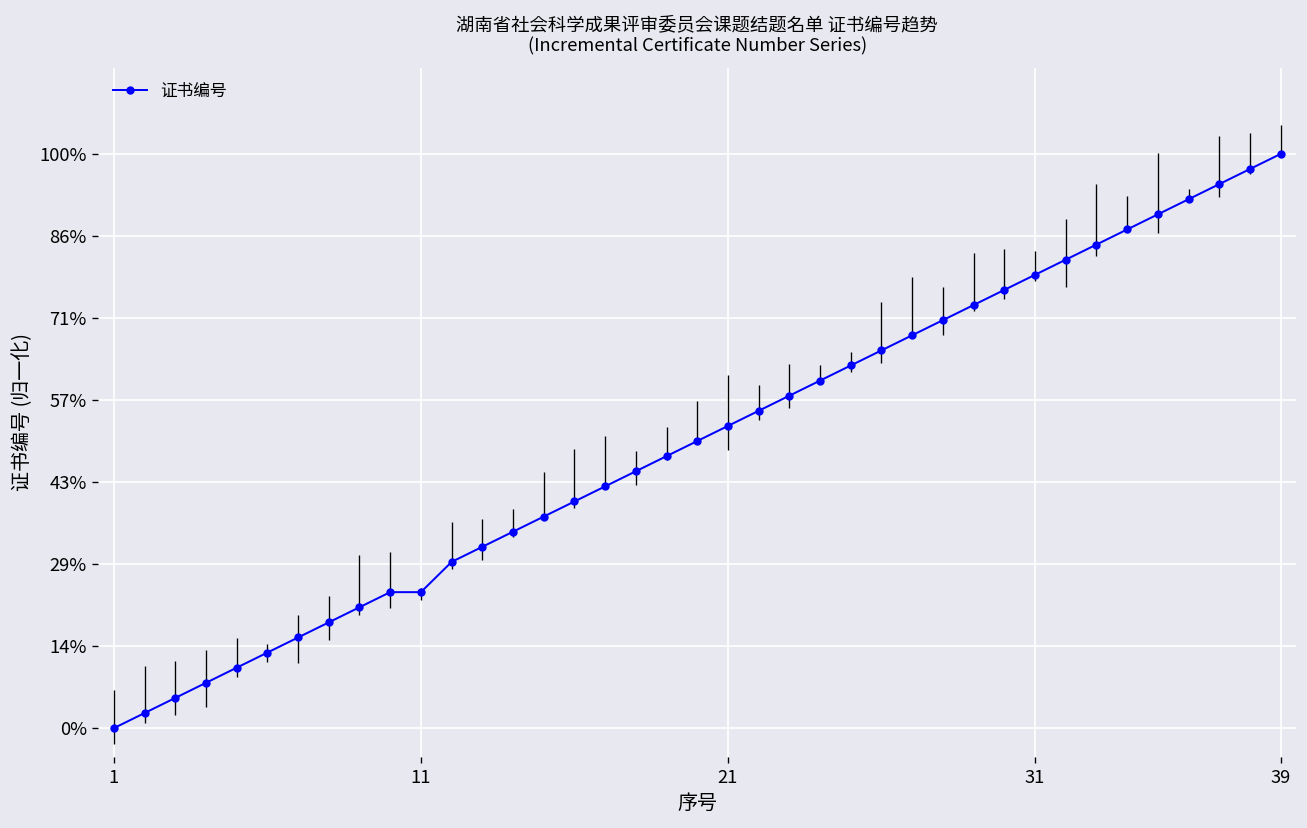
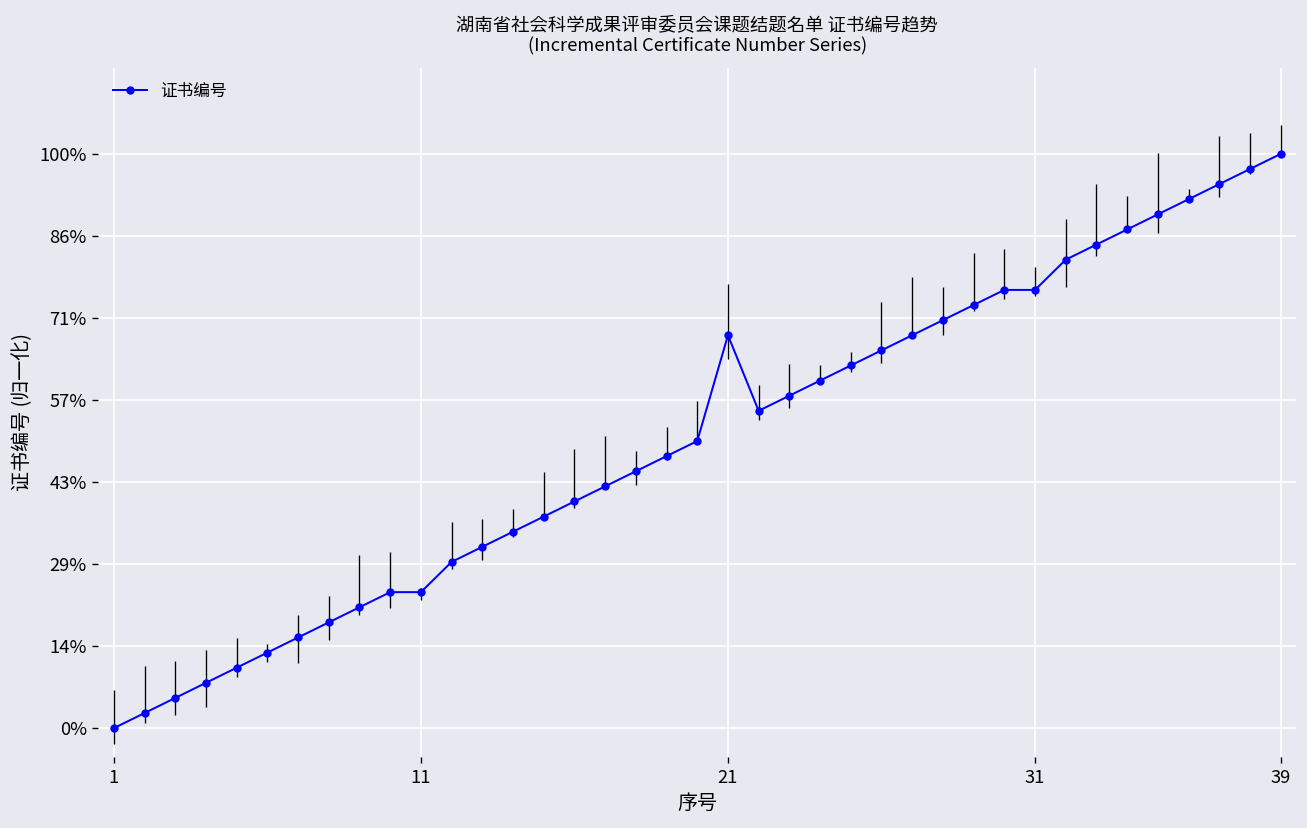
  {
    "1": "0%",
    "11": "24%",
-   "21": "53%",
-   "31": "79%",
+   "21": "68%",
+   "31": "76%",
    "39": "100%"
  }
